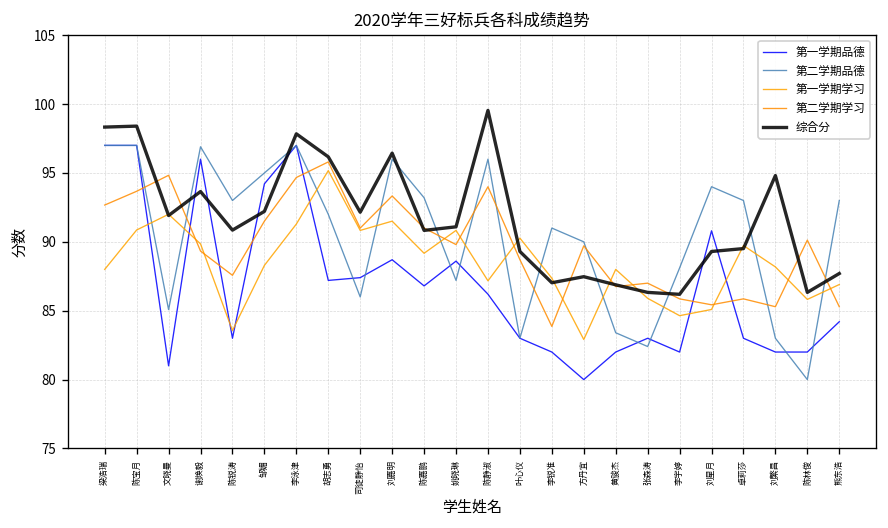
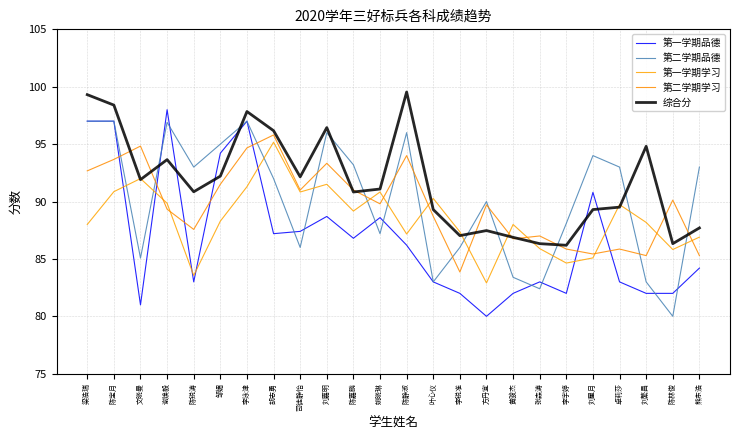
  {
    "第一学期品德": {
      "文晓曼": 81,
-     "谢焕毅": 96,
+     "谢焕毅": 98,
      "陈锐涛": 83,
      "邹媚": 94,
      "胡志勇": 87,
      "司徒静怡": 87.4,
      "刘嘉明": 88.7,
      "陈嘉鹏": 87,
      "姚晓琳": 88.6,
      "陈静淑": 86,
      "李锐准": 82,
      "方丹宜": 80,
      "黄骏杰": 82,
      "张森涛": 83,
      "李宇婷": 82,
      "刘星月": 91,
      "卓莉莎": 83,
      "刘繁昌": 82,
      "陈林俊": 82,
      "熊东浩": 84
    },
    "第二学期品德": {
      "文晓曼": 85,
      "谢焕毅": 97,
      "陈锐涛": 93,
      "邹媚": 95,
      "胡志勇": 92,
      "司徒静怡": 86,
      "刘嘉明": 96,
      "陈嘉鹏": 93,
      "姚晓琳": 87,
      "陈静淑": 96,
-     "李锐准": 91,
+     "李锐准": 86,
      "方丹宜": 90,
      "黄骏杰": 83.4,
      "张森涛": 82.4,
      "李宇婷": 88,
      "刘星月": 94,
      "卓莉莎": 93,
      "刘繁昌": 83,
      "陈林俊": 80,
      "熊东浩": 93
    },
    "综合分": {
-     "梁浩瑞": 98.3,
+     "梁浩瑞": 99.3,
      "陈宝月": 98.4,
      "谢焕毅": 93.7,
      "陈锐涛": 90.9,
      "邹媚": 92.2,
      "李泳津": 97.8,
      "胡志勇": 96.2,
      "司徒静怡": 92.2,
      "刘嘉明": 96.4,
      "姚晓琳": 91.1,
      "陈静淑": 99.5,
      "叶心仪": 89.3,
      "李锐准": 87.0,
      "方丹宜": 87.5,
      "张森涛": 86.3,
      "李宇婷": 86.2,
      "刘星月": 89.3,
      "卓莉莎": 89.5,
      "刘繁昌": 94.8,
      "陈林俊": 86.3,
      "熊东浩": 87.7
    }
  }
